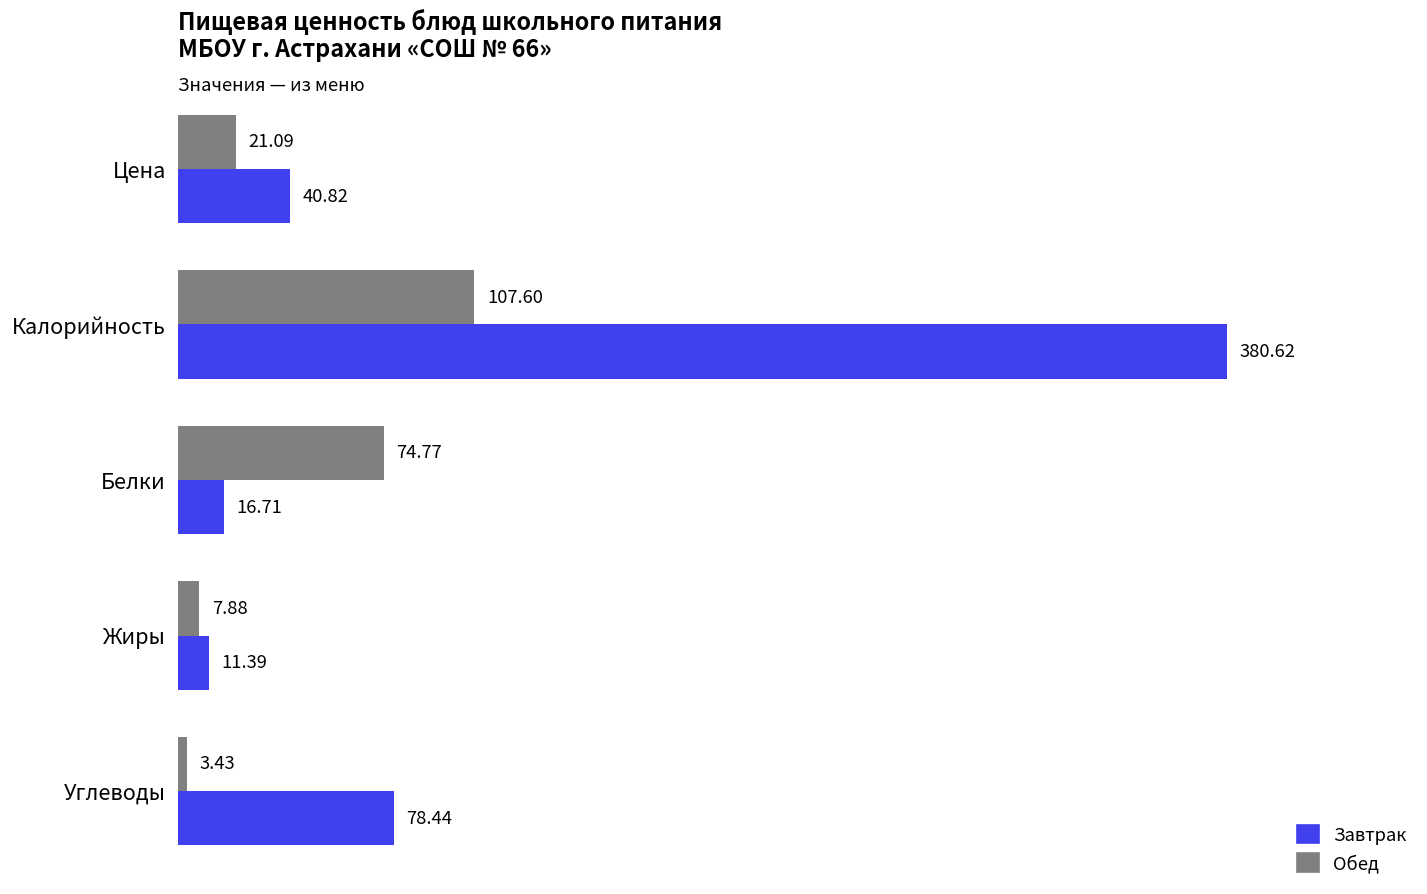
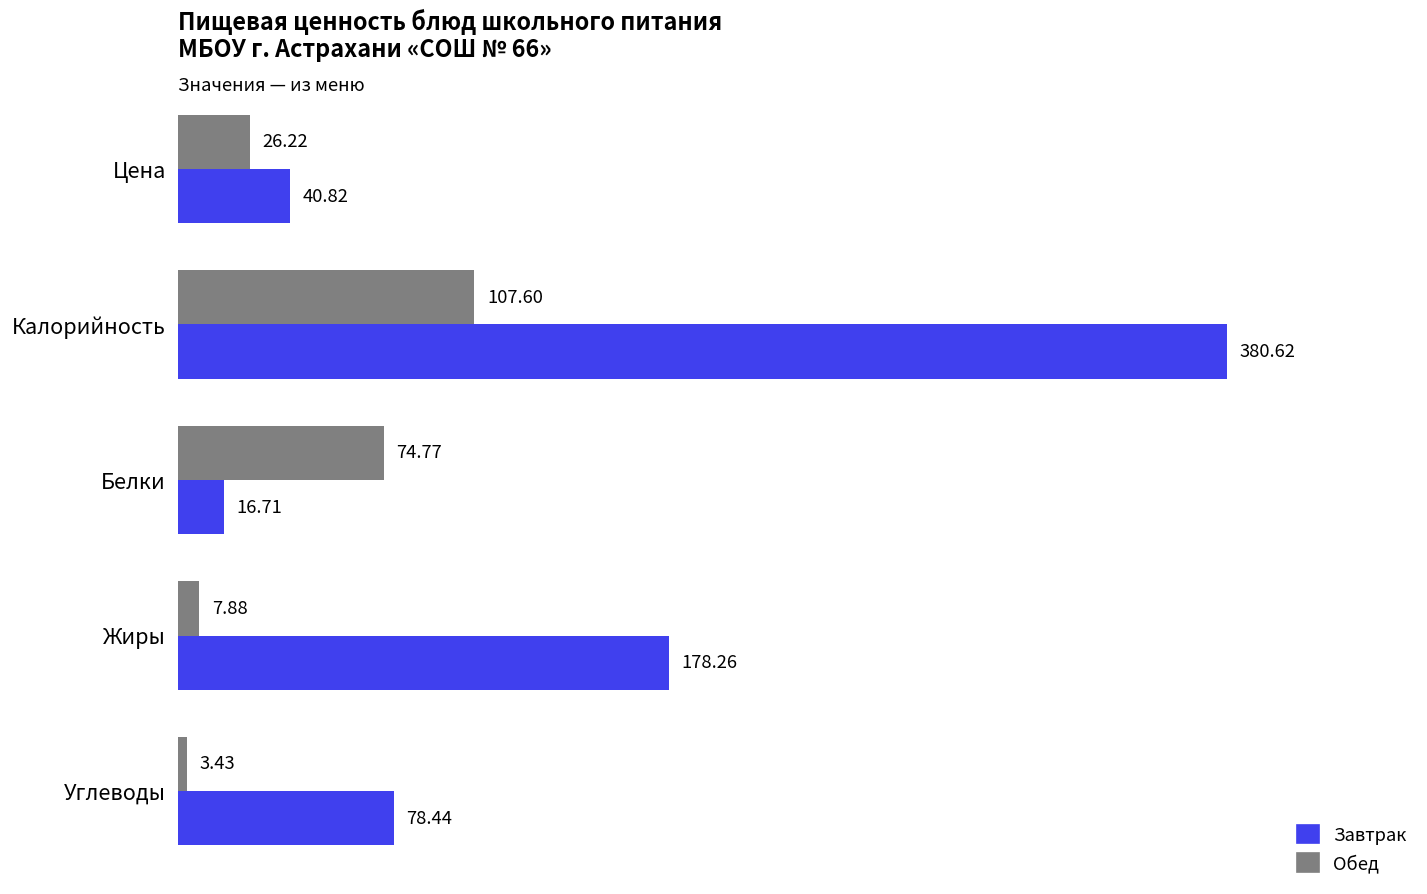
  {
    "Завтрак": {
      "Цена": 40.82,
      "Калорийность": 380.62,
      "Белки": 16.71,
-     "Жиры": 11.39,
+     "Жиры": 178.26,
      "Углеводы": 78.44
    },
    "Обед": {
-     "Цена": 21.09,
+     "Цена": 26.22,
      "Калорийность": 107.60,
      "Белки": 74.77,
      "Жиры": 7.88,
      "Углеводы": 3.43
    }
  }
